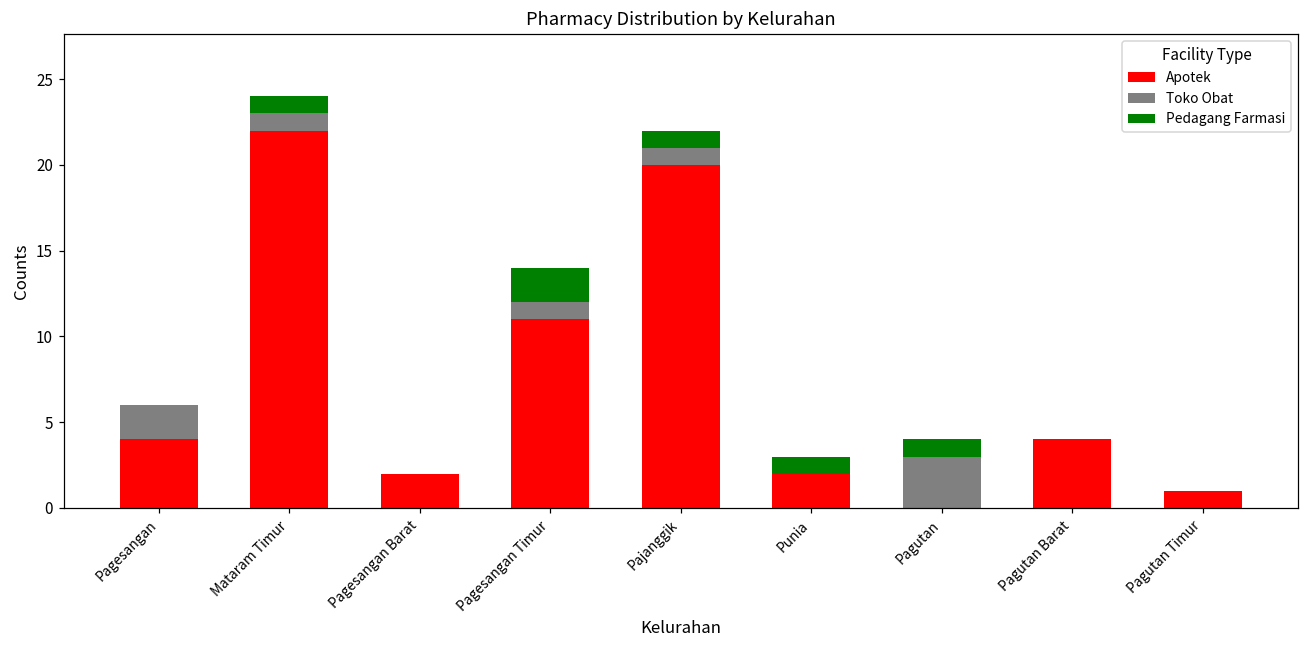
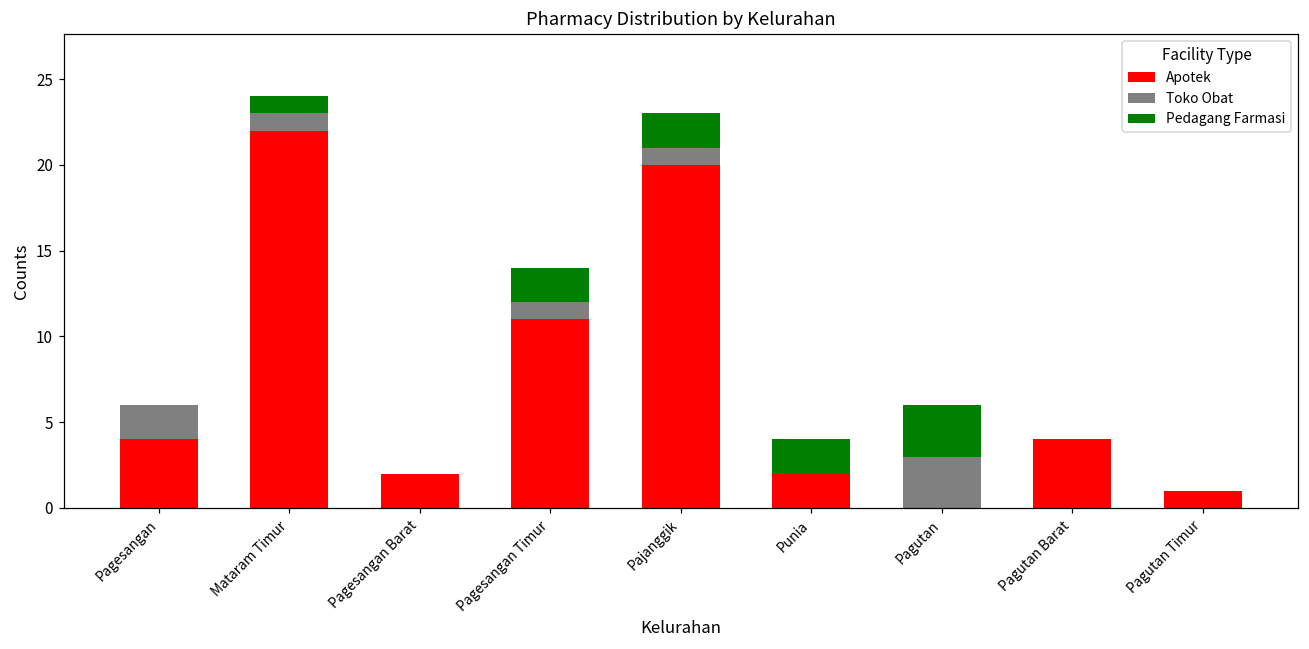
  {
    "Apotek": {
      "Pagesangan": 4,
      "Mataram Timur": 22,
      "Pagesangan Barat": 2,
      "Pagesangan Timur": 11,
      "Pajanggik": 20,
      "Punia": 2,
      "Pagutan": 0,
      "Pagutan Barat": 4,
      "Pagutan Timur": 1
    },
    "Toko Obat": {
      "Pagesangan": 2,
      "Mataram Timur": 1,
      "Pagesangan Barat": 0,
      "Pagesangan Timur": 1,
      "Pajanggik": 1,
      "Punia": 0,
      "Pagutan": 3,
      "Pagutan Barat": 0,
      "Pagutan Timur": 0
    },
    "Pedagang Farmasi": {
      "Pagesangan": 0,
      "Mataram Timur": 1,
      "Pagesangan Barat": 0,
      "Pagesangan Timur": 2,
-     "Pajanggik": 1,
-     "Punia": 1,
-     "Pagutan": 1,
+     "Pajanggik": 2,
+     "Punia": 2,
+     "Pagutan": 3,
      "Pagutan Barat": 0,
      "Pagutan Timur": 0
    }
  }
